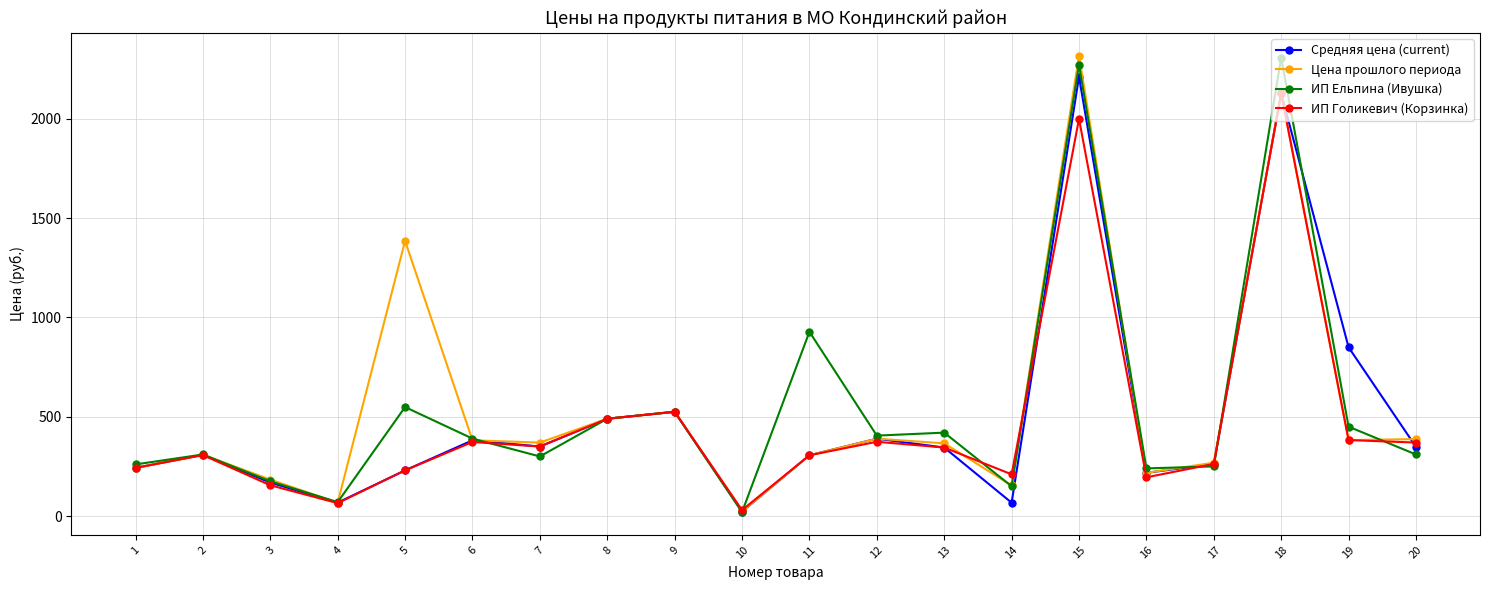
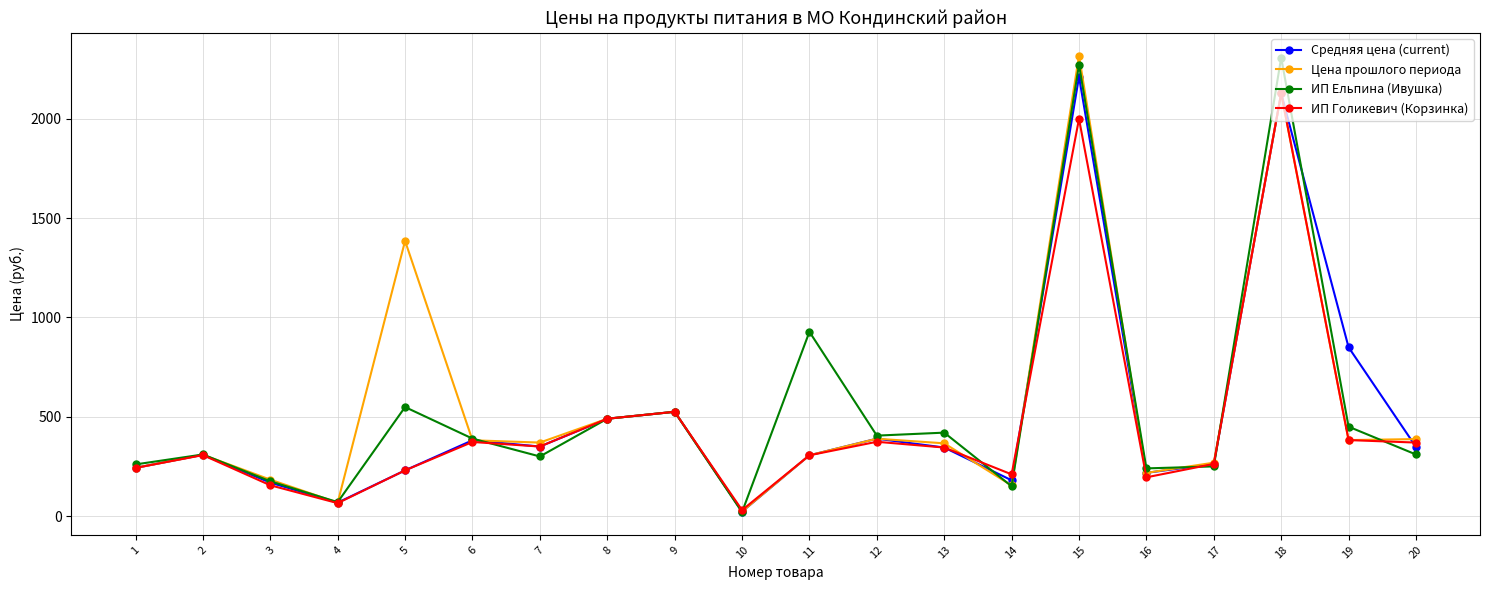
  {
    "Средняя цена (current)": {
-     "14": 70,
+     "14": 180,
      "15": 2210,
      "19": 850,
      "20": 350
    },
    "Цена прошлого периода": {
      "5": 1390,
      "7": 370,
      "13": 370,
      "15": 2320,
      "20": 390
    },
    "ИП Ельпина (Ивушка)": {
      "1": 260,
      "5": 550,
      "7": 300,
      "11": 930,
      "12": 410,
      "13": 420,
      "15": 2270,
      "16": 240,
      "19": 450,
      "20": 310
    },
    "ИП Голикевич (Корзинка)": {
      "3": 160,
      "12": 370,
      "14": 210,
      "15": 2000,
      "16": 200,
      "20": 370
    }
  }
